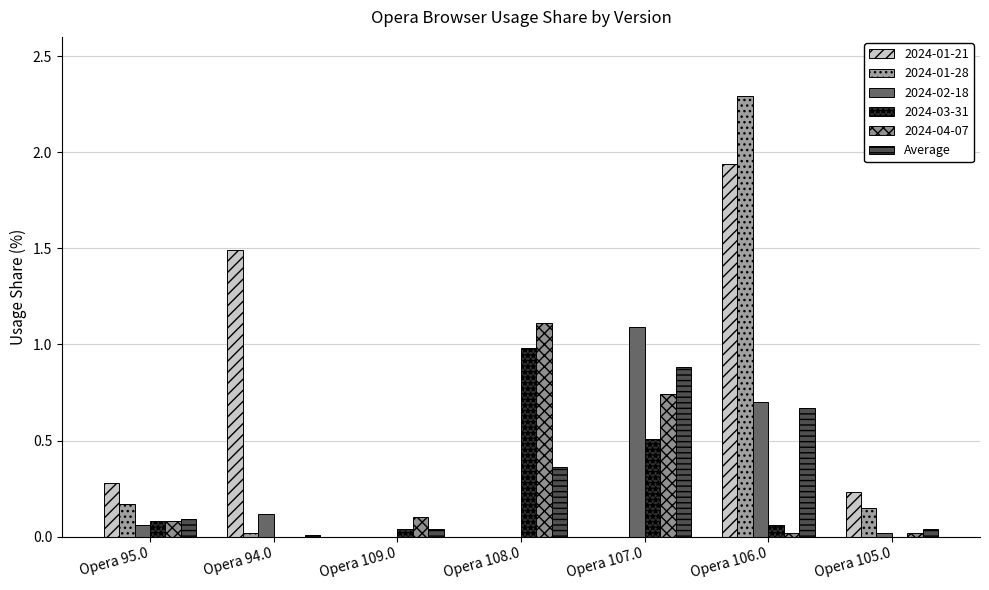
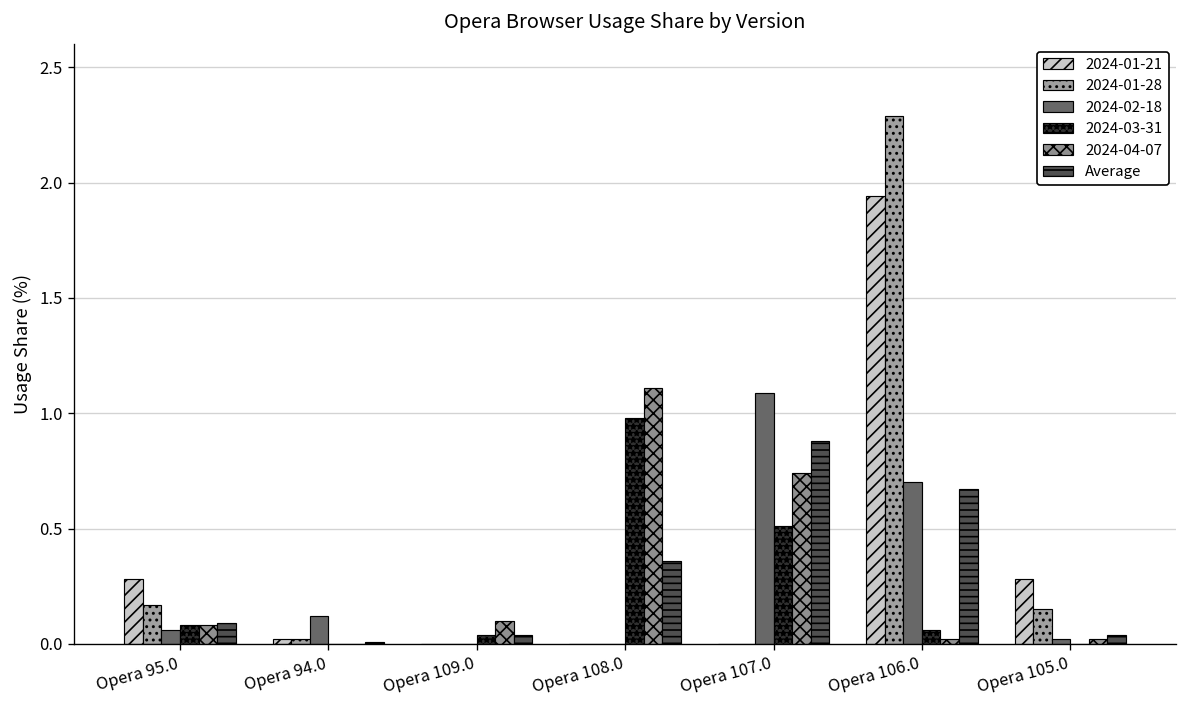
  {
    "2024-01-21": {
      "Opera 95.0": 0.28,
-     "Opera 94.0": 1.49,
+     "Opera 94.0": 0.02,
      "Opera 109.0": 0.00,
      "Opera 108.0": 0.00,
      "Opera 107.0": 0.00,
      "Opera 106.0": 1.94,
-     "Opera 105.0": 0.23
+     "Opera 105.0": 0.28
    }
  }
